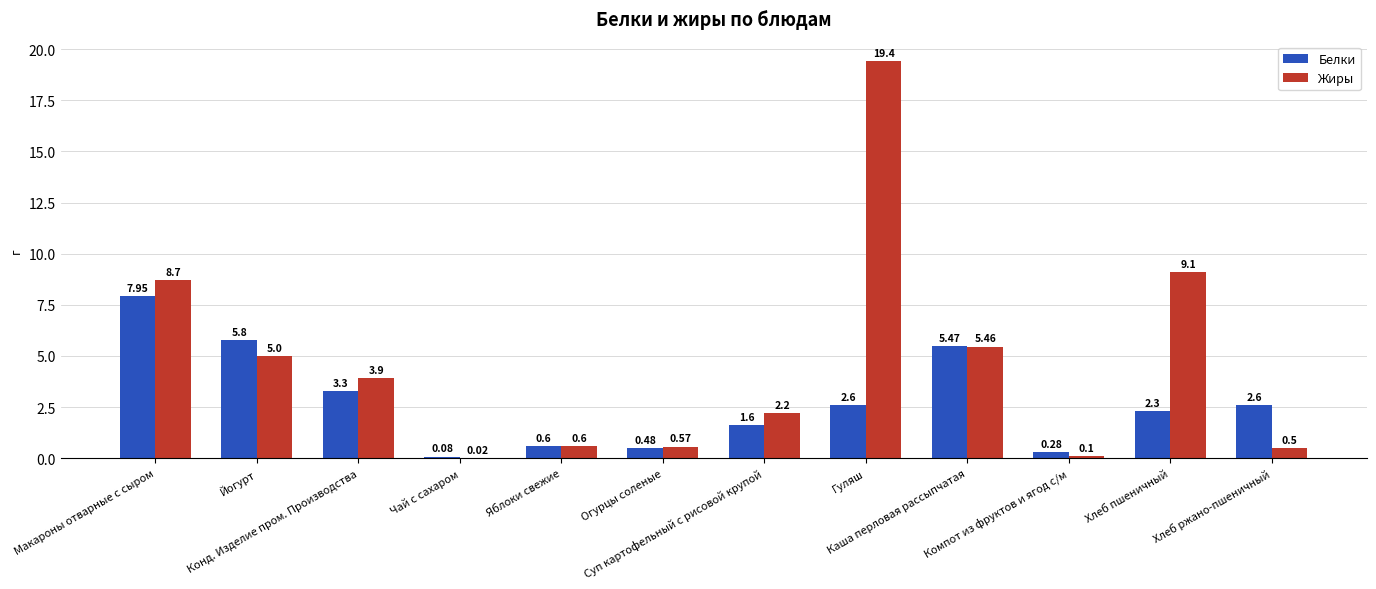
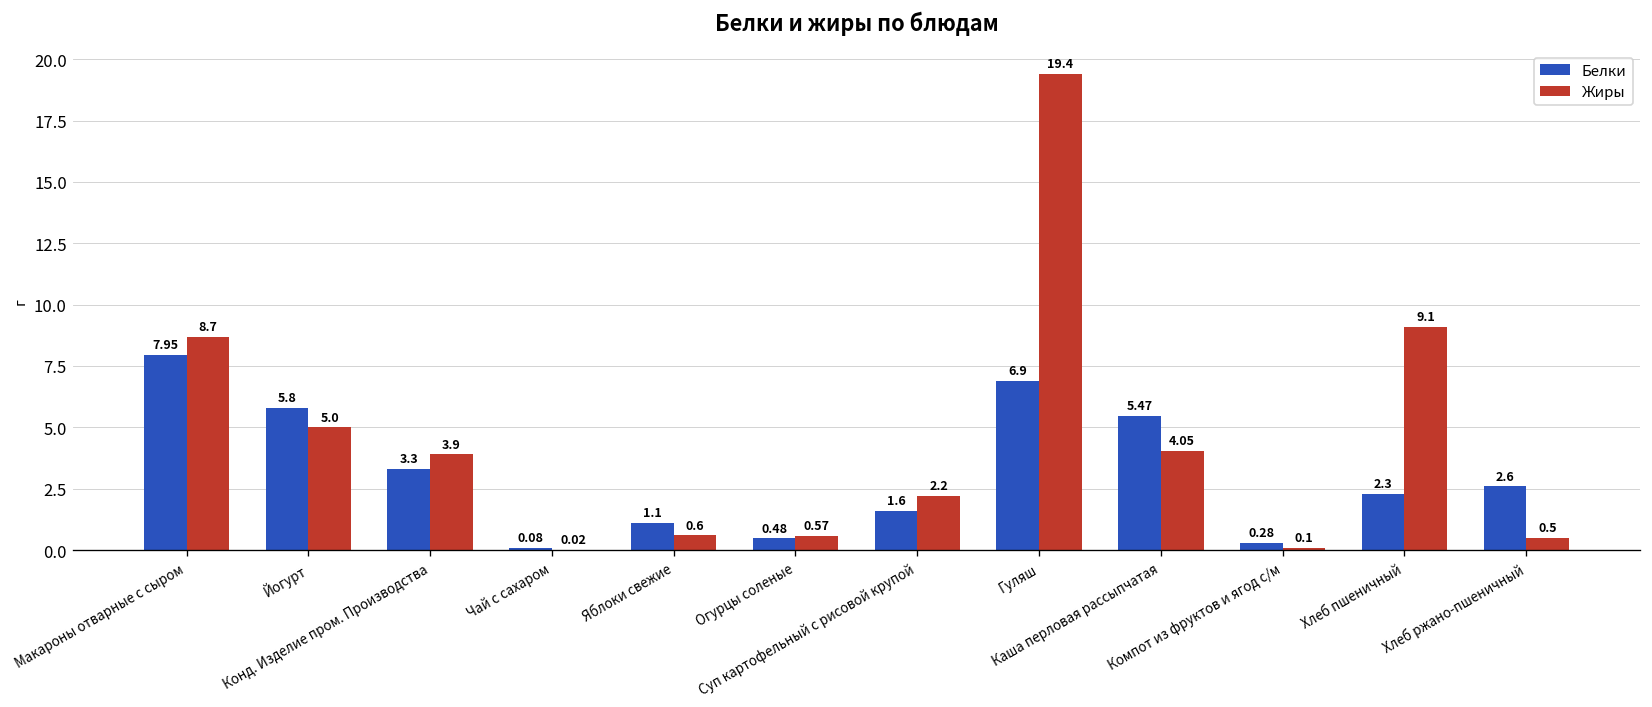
  {
    "Белки": {
      "Макароны отварные с сыром": 7.95,
      "Йогурт": 5.8,
      "Конд. Изделие пром. Производства": 3.3,
      "Чай с сахаром": 0.08,
-     "Яблоки свежие": 0.6,
+     "Яблоки свежие": 1.1,
      "Огурцы соленые": 0.48,
      "Суп картофельный с рисовой крупой": 1.6,
-     "Гуляш": 2.6,
+     "Гуляш": 6.9,
      "Каша перловая рассыпчатая": 5.47,
      "Компот из фруктов и ягод с/м": 0.28,
      "Хлеб пшеничный": 2.3,
      "Хлеб ржано-пшеничный": 2.6
    },
    "Жиры": {
      "Макароны отварные с сыром": 8.7,
      "Йогурт": 5.0,
      "Конд. Изделие пром. Производства": 3.9,
      "Чай с сахаром": 0.02,
      "Яблоки свежие": 0.6,
      "Огурцы соленые": 0.57,
      "Суп картофельный с рисовой крупой": 2.2,
      "Гуляш": 19.4,
-     "Каша перловая рассыпчатая": 5.46,
+     "Каша перловая рассыпчатая": 4.05,
      "Компот из фруктов и ягод с/м": 0.1,
      "Хлеб пшеничный": 9.1,
      "Хлеб ржано-пшеничный": 0.5
    }
  }
